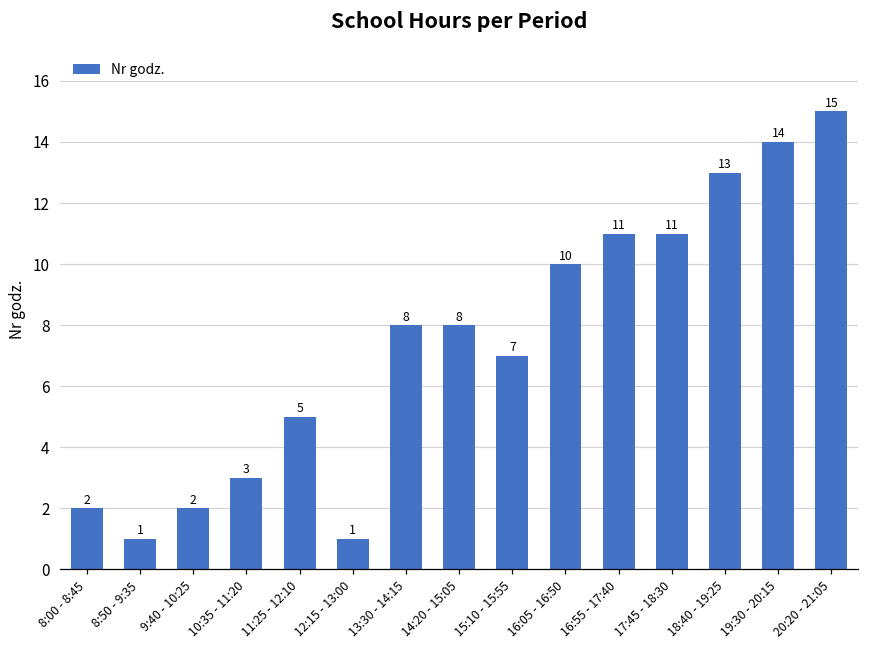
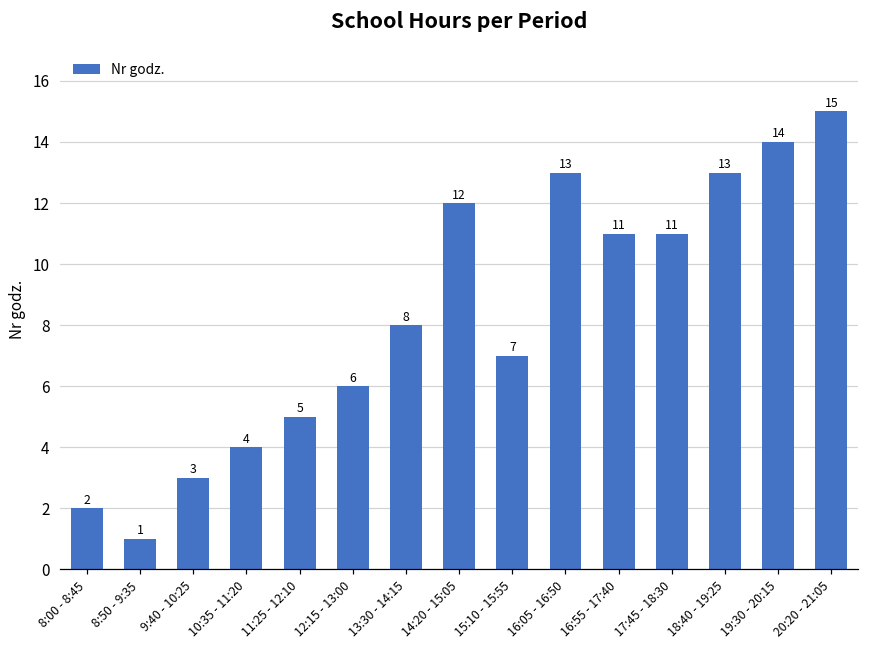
  {
    "8:00 - 8:45": 2,
    "8:50 - 9:35": 1,
-   "9:40 - 10:25": 2,
-   "10:35 - 11:20": 3,
+   "9:40 - 10:25": 3,
+   "10:35 - 11:20": 4,
    "11:25 - 12:10": 5,
-   "12:15 - 13:00": 1,
+   "12:15 - 13:00": 6,
    "13:30 - 14:15": 8,
-   "14:20 - 15:05": 8,
+   "14:20 - 15:05": 12,
    "15:10 - 15:55": 7,
-   "16:05 - 16:50": 10,
+   "16:05 - 16:50": 13,
    "16:55 - 17:40": 11,
    "17:45 - 18:30": 11,
    "18:40 - 19:25": 13,
    "19:30 - 20:15": 14,
    "20:20 - 21:05": 15
  }
